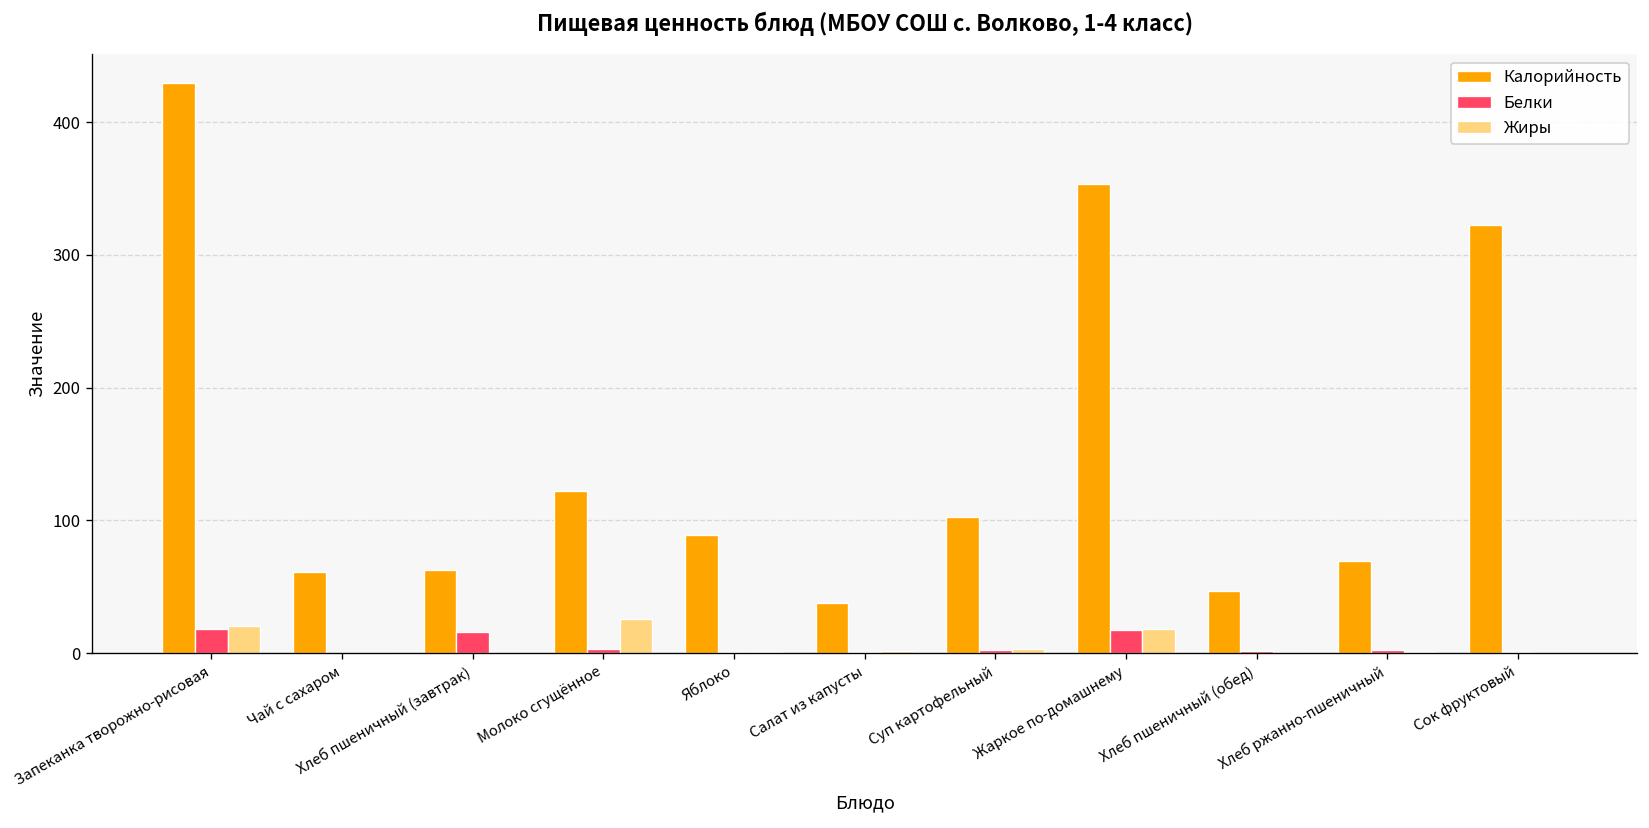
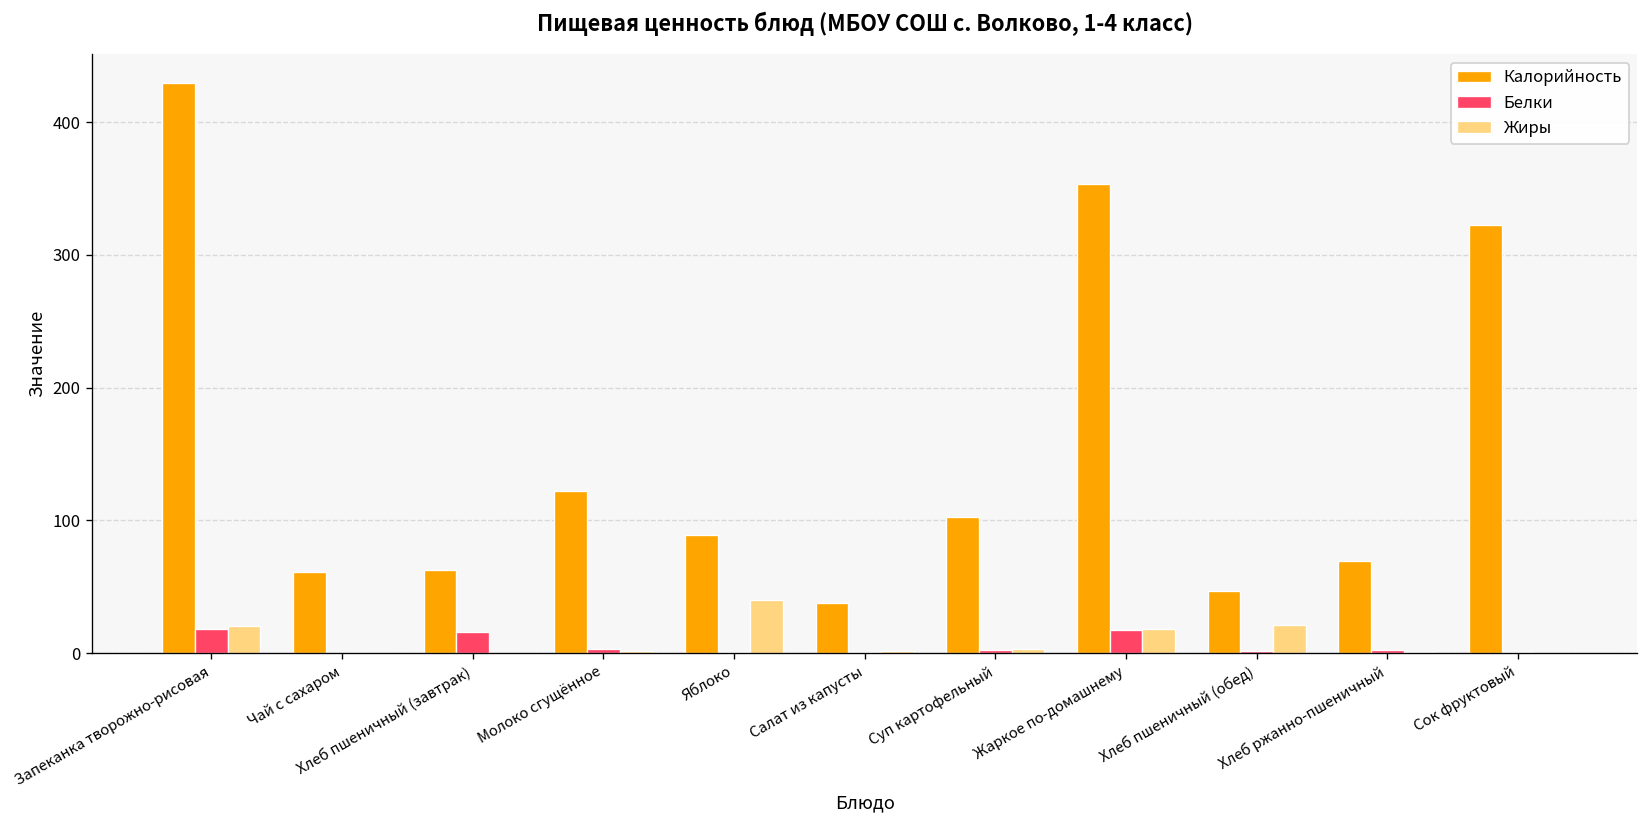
  {
    "Калорийность": {
      "Запеканка творожно-рисовая": 430,
      "Чай с сахаром": 61,
      "Хлеб пшеничный (завтрак)": 63,
      "Молоко сгущённое": 123,
      "Яблоко": 89,
      "Салат из капусты": 38,
      "Суп картофельный": 102,
      "Жаркое по-домашнему": 353,
      "Хлеб пшеничный (обед)": 47,
      "Хлеб ржанно-пшеничный": 70,
      "Сок фруктовый": 323
    },
    "Белки": {
      "Запеканка творожно-рисовая": 18,
      "Хлеб пшеничный (завтрак)": 16,
      "Молоко сгущённое": 3,
      "Суп картофельный": 3,
      "Жаркое по-домашнему": 17,
      "Хлеб ржанно-пшеничный": 3
    },
    "Жиры": {
      "Запеканка творожно-рисовая": 20,
-     "Молоко сгущённое": 26,
-     "Яблоко": 1,
+     "Молоко сгущённое": 2,
+     "Яблоко": 40,
      "Суп картофельный": 3,
      "Жаркое по-домашнему": 18,
-     "Хлеб пшеничный (обед)": 0
+     "Хлеб пшеничный (обед)": 21
    }
  }
